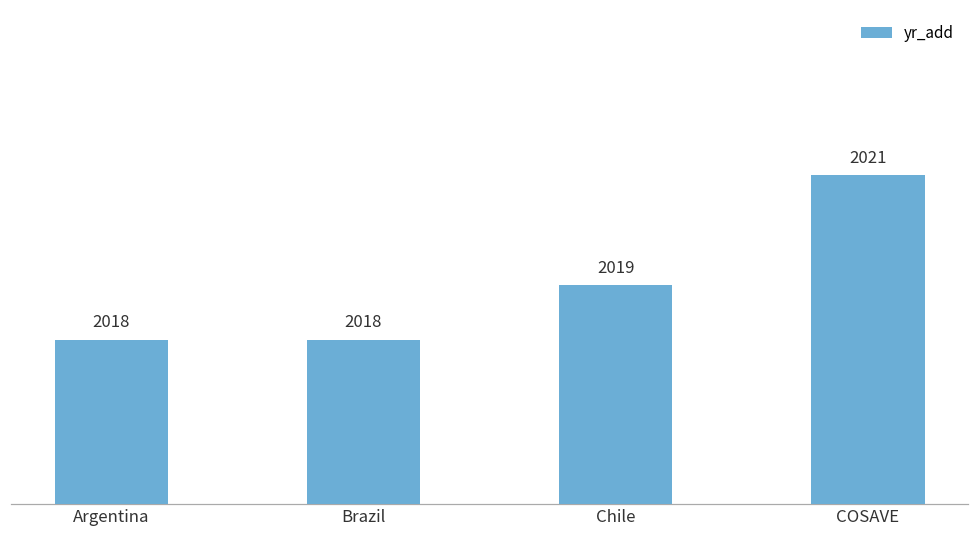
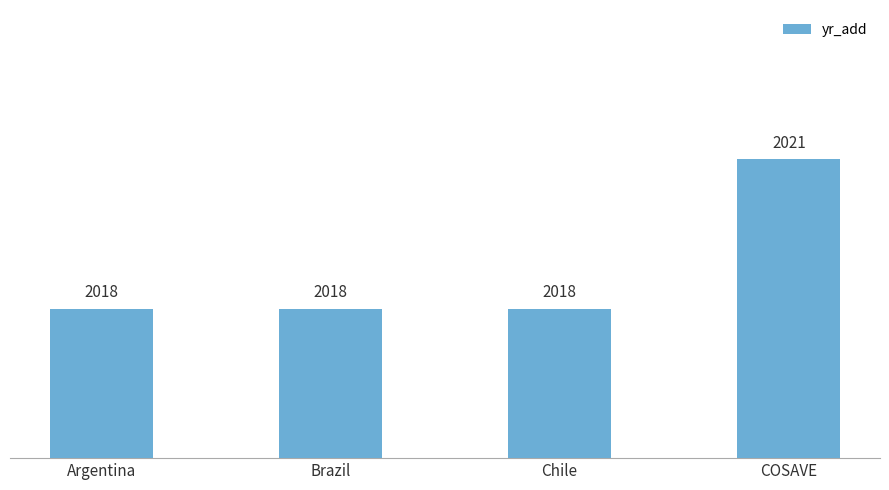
  {
    "Argentina": 2018,
    "Brazil": 2018,
-   "Chile": 2019,
+   "Chile": 2018,
    "COSAVE": 2021
  }
